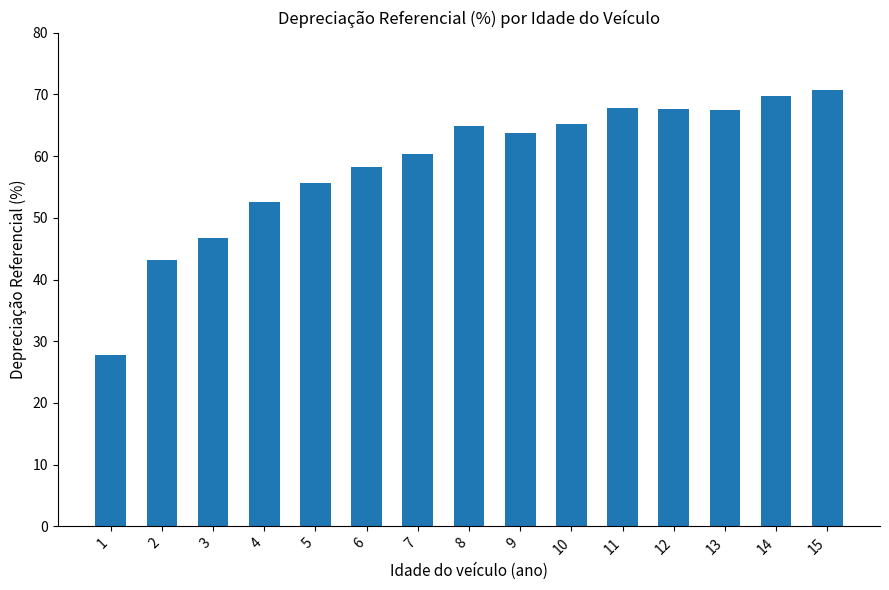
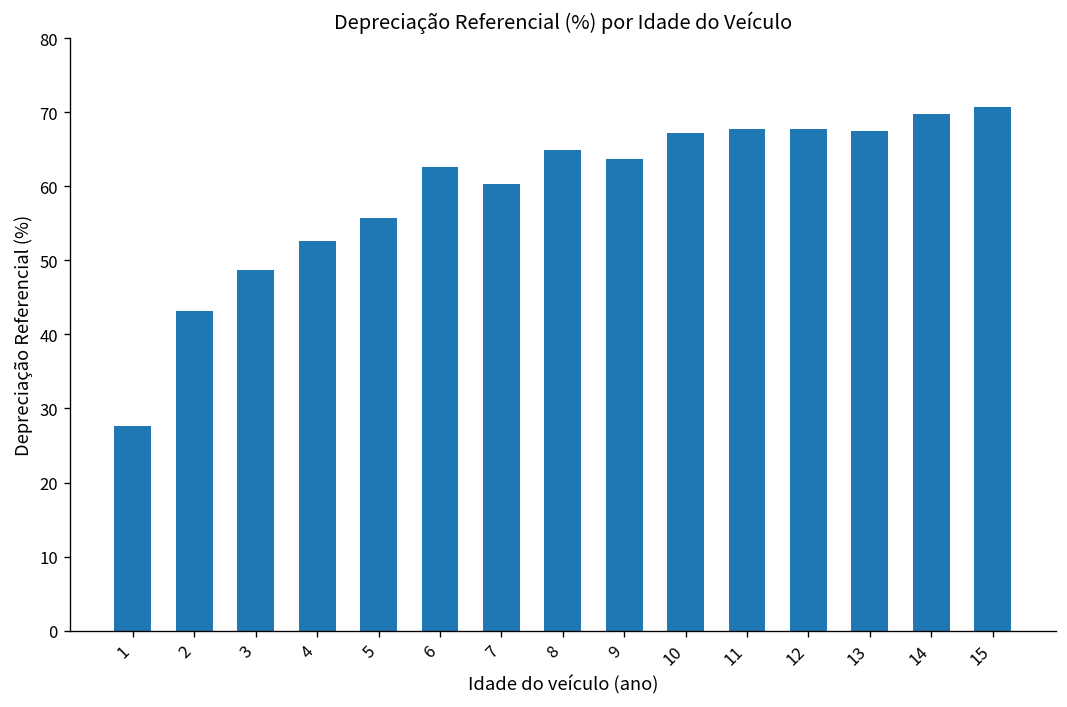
  {
    "1": 28,
    "2": 43,
-   "3": 47,
+   "3": 49,
    "4": 53,
    "5": 56,
-   "6": 58,
+   "6": 63,
    "7": 60,
    "8": 65,
    "9": 64,
-   "10": 65,
+   "10": 67,
    "11": 68,
    "12": 68,
    "13": 67,
    "14": 70,
    "15": 71
  }
